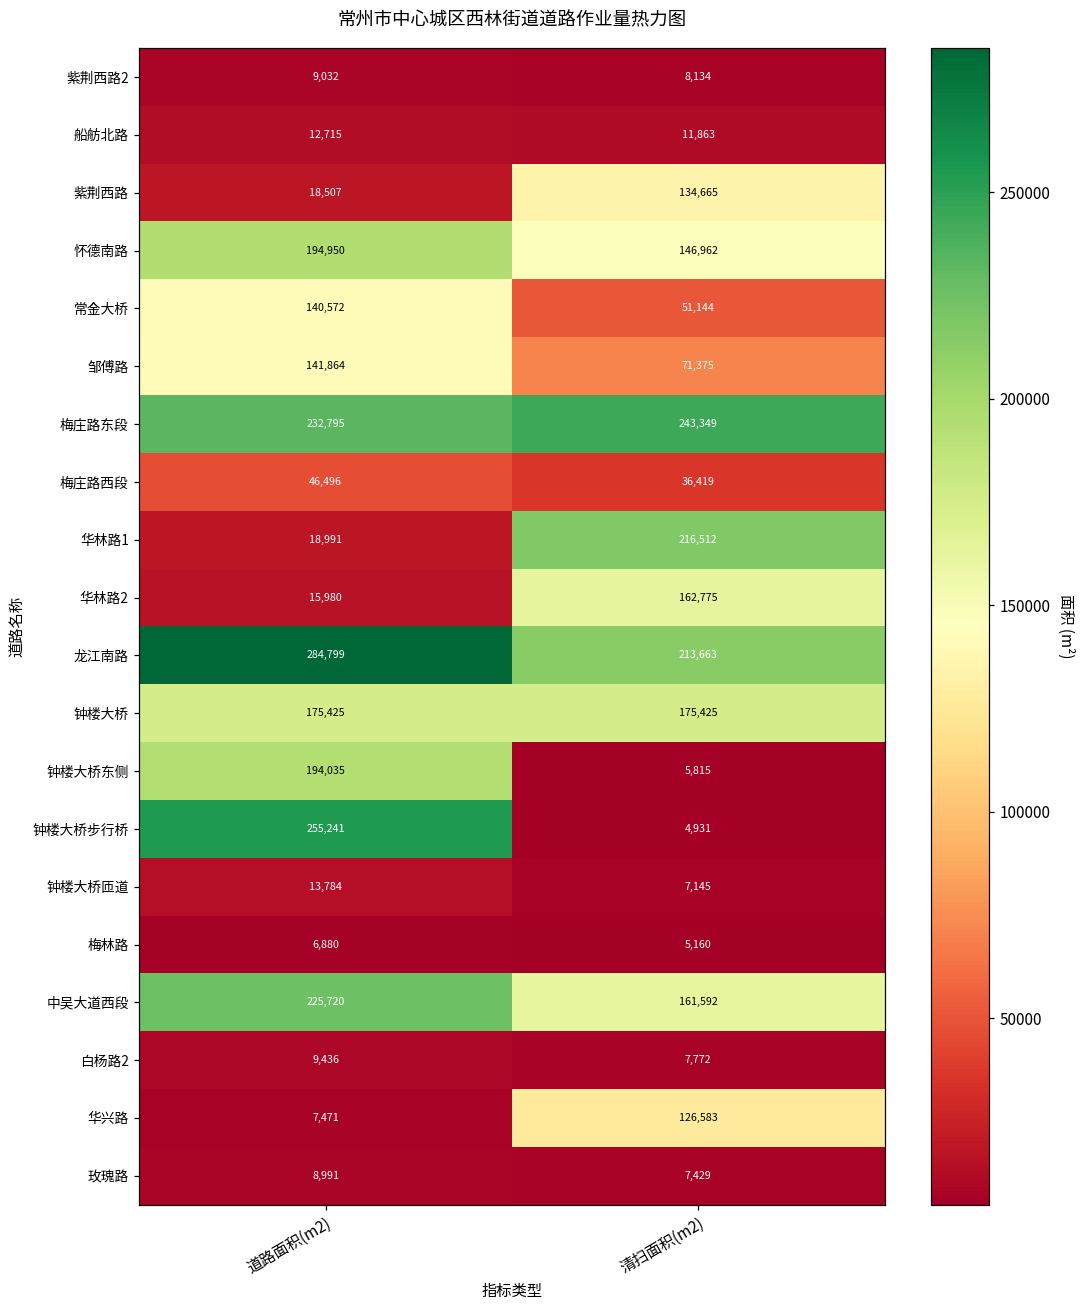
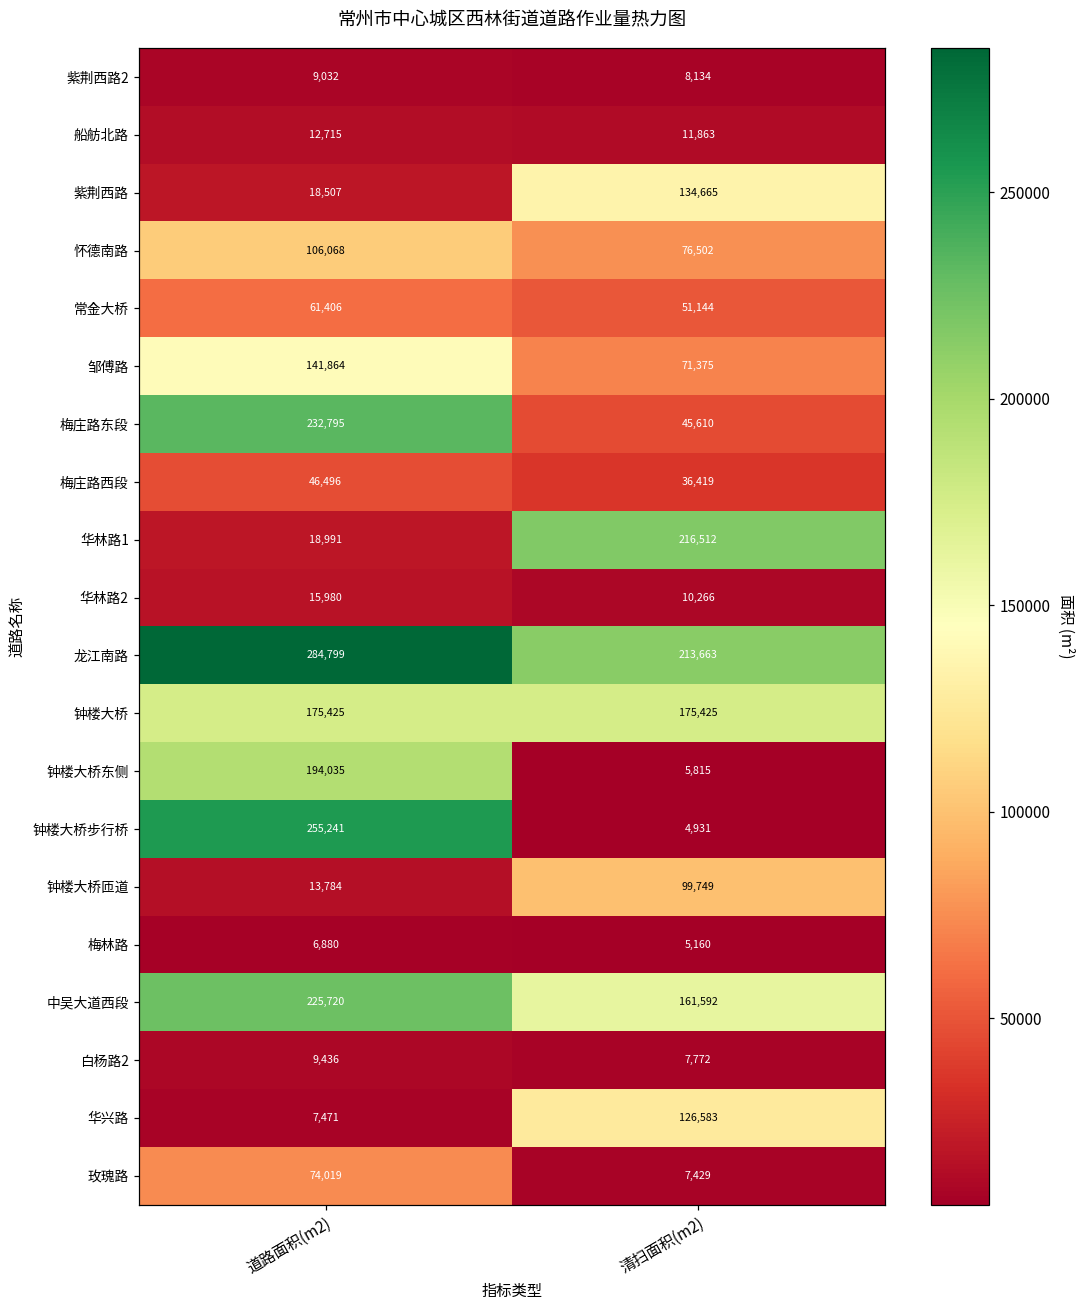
  {
    "紫荆西路2": {
      "道路面积(m2)": "9,032",
      "清扫面积(m2)": "8,134"
    },
    "船舫北路": {
      "道路面积(m2)": "12,715",
      "清扫面积(m2)": "11,863"
    },
    "紫荆西路": {
      "道路面积(m2)": "18,507",
      "清扫面积(m2)": "134,665"
    },
    "怀德南路": {
-     "道路面积(m2)": "194,950",
-     "清扫面积(m2)": "146,962"
+     "道路面积(m2)": "106,068",
+     "清扫面积(m2)": "76,502"
    },
    "常金大桥": {
-     "道路面积(m2)": "140,572",
+     "道路面积(m2)": "61,406",
      "清扫面积(m2)": "51,144"
    },
    "邹傅路": {
      "道路面积(m2)": "141,864",
      "清扫面积(m2)": "71,375"
    },
    "梅庄路东段": {
      "道路面积(m2)": "232,795",
-     "清扫面积(m2)": "243,349"
+     "清扫面积(m2)": "45,610"
    },
    "梅庄路西段": {
      "道路面积(m2)": "46,496",
      "清扫面积(m2)": "36,419"
    },
    "华林路1": {
      "道路面积(m2)": "18,991",
      "清扫面积(m2)": "216,512"
    },
    "华林路2": {
      "道路面积(m2)": "15,980",
-     "清扫面积(m2)": "162,775"
+     "清扫面积(m2)": "10,266"
    },
    "龙江南路": {
      "道路面积(m2)": "284,799",
      "清扫面积(m2)": "213,663"
    },
    "钟楼大桥": {
      "道路面积(m2)": "175,425",
      "清扫面积(m2)": "175,425"
    },
    "钟楼大桥东侧": {
      "道路面积(m2)": "194,035",
      "清扫面积(m2)": "5,815"
    },
    "钟楼大桥步行桥": {
      "道路面积(m2)": "255,241",
      "清扫面积(m2)": "4,931"
    },
    "钟楼大桥匝道": {
      "道路面积(m2)": "13,784",
-     "清扫面积(m2)": "7,145"
+     "清扫面积(m2)": "99,749"
    },
    "梅林路": {
      "道路面积(m2)": "6,880",
      "清扫面积(m2)": "5,160"
    },
    "中吴大道西段": {
      "道路面积(m2)": "225,720",
      "清扫面积(m2)": "161,592"
    },
    "白杨路2": {
      "道路面积(m2)": "9,436",
      "清扫面积(m2)": "7,772"
    },
    "华兴路": {
      "道路面积(m2)": "7,471",
      "清扫面积(m2)": "126,583"
    },
    "玫瑰路": {
-     "道路面积(m2)": "8,991",
+     "道路面积(m2)": "74,019",
      "清扫面积(m2)": "7,429"
    }
  }
